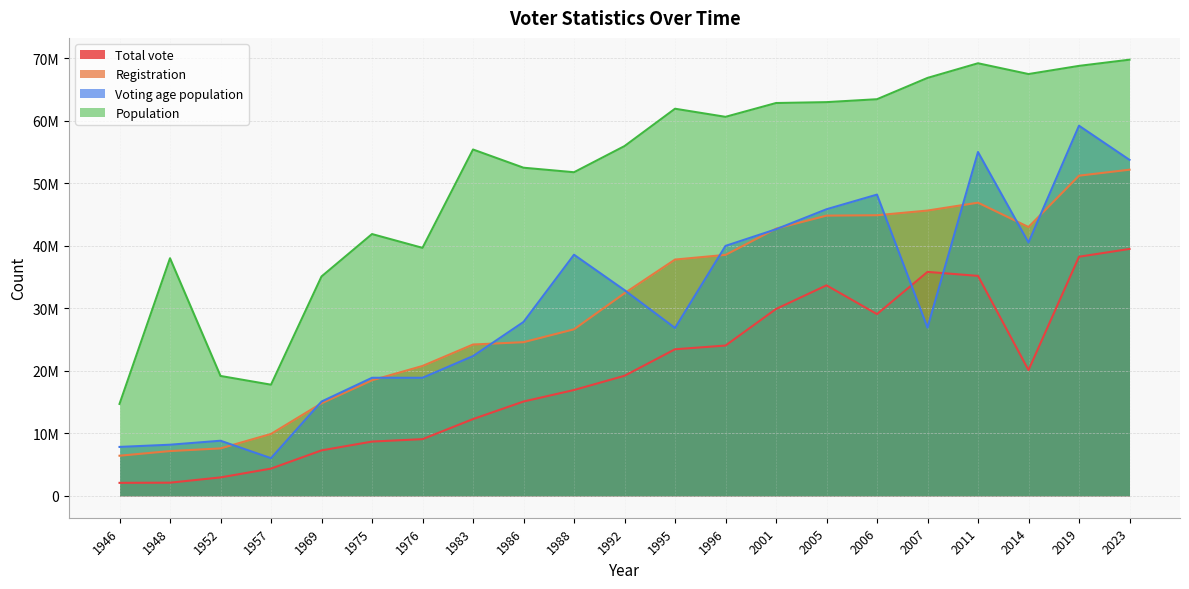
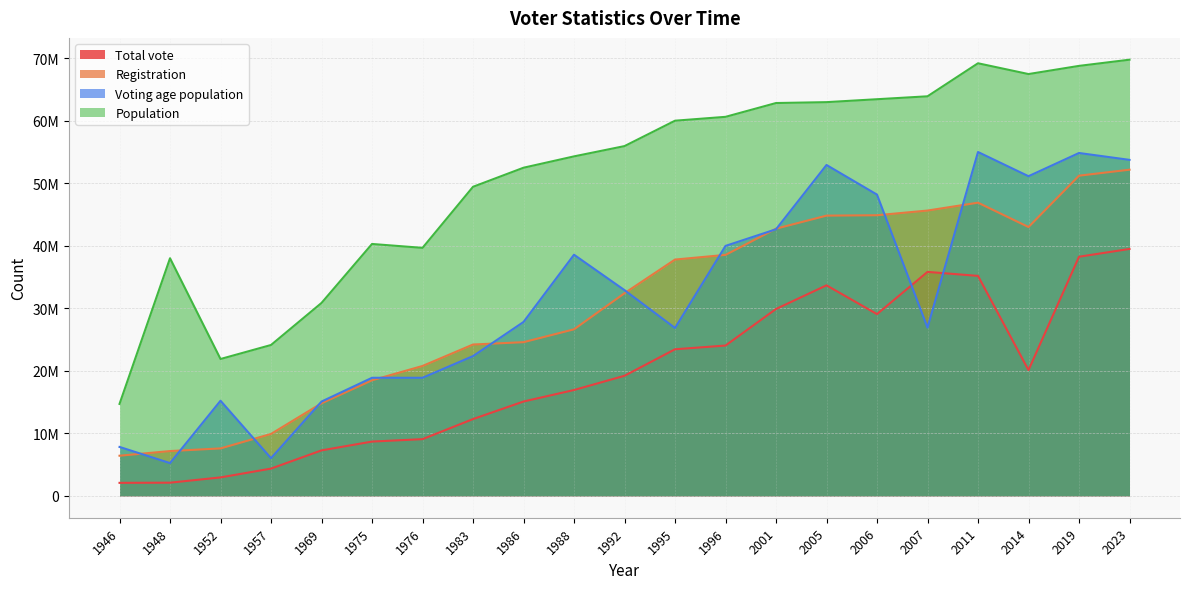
  {
    "Voting age population": {
      "1946": 8000000,
-     "1948": 8000000,
-     "1952": 9000000,
+     "1948": 5000000,
+     "1952": 15000000,
      "1957": 6000000,
      "1976": 19000000,
      "1983": 22000000,
      "1986": 28000000,
      "1988": 39000000,
      "1992": 33000000,
      "1995": 27000000,
      "1996": 40000000,
-     "2005": 46000000,
+     "2005": 53000000,
      "2006": 48000000,
      "2007": 27000000,
      "2011": 55000000,
-     "2014": 41000000,
-     "2019": 59000000,
+     "2014": 51000000,
+     "2019": 55000000,
      "2023": 54000000
    },
    "Population": {
      "1946": 15000000,
      "1948": 38000000,
-     "1952": 19000000,
-     "1957": 18000000,
-     "1969": 35000000,
-     "1975": 42000000,
+     "1952": 22000000,
+     "1957": 24000000,
+     "1969": 31000000,
+     "1975": 40000000,
      "1976": 40000000,
-     "1983": 55000000,
+     "1983": 49000000,
      "1986": 53000000,
-     "1988": 52000000,
+     "1988": 54000000,
      "1992": 56000000,
-     "1995": 62000000,
+     "1995": 60000000,
      "1996": 61000000,
      "2001": 63000000,
      "2005": 63000000,
      "2006": 63000000,
-     "2007": 67000000,
+     "2007": 64000000,
      "2011": 69000000,
      "2014": 67000000,
      "2019": 69000000,
      "2023": 70000000
    }
  }
